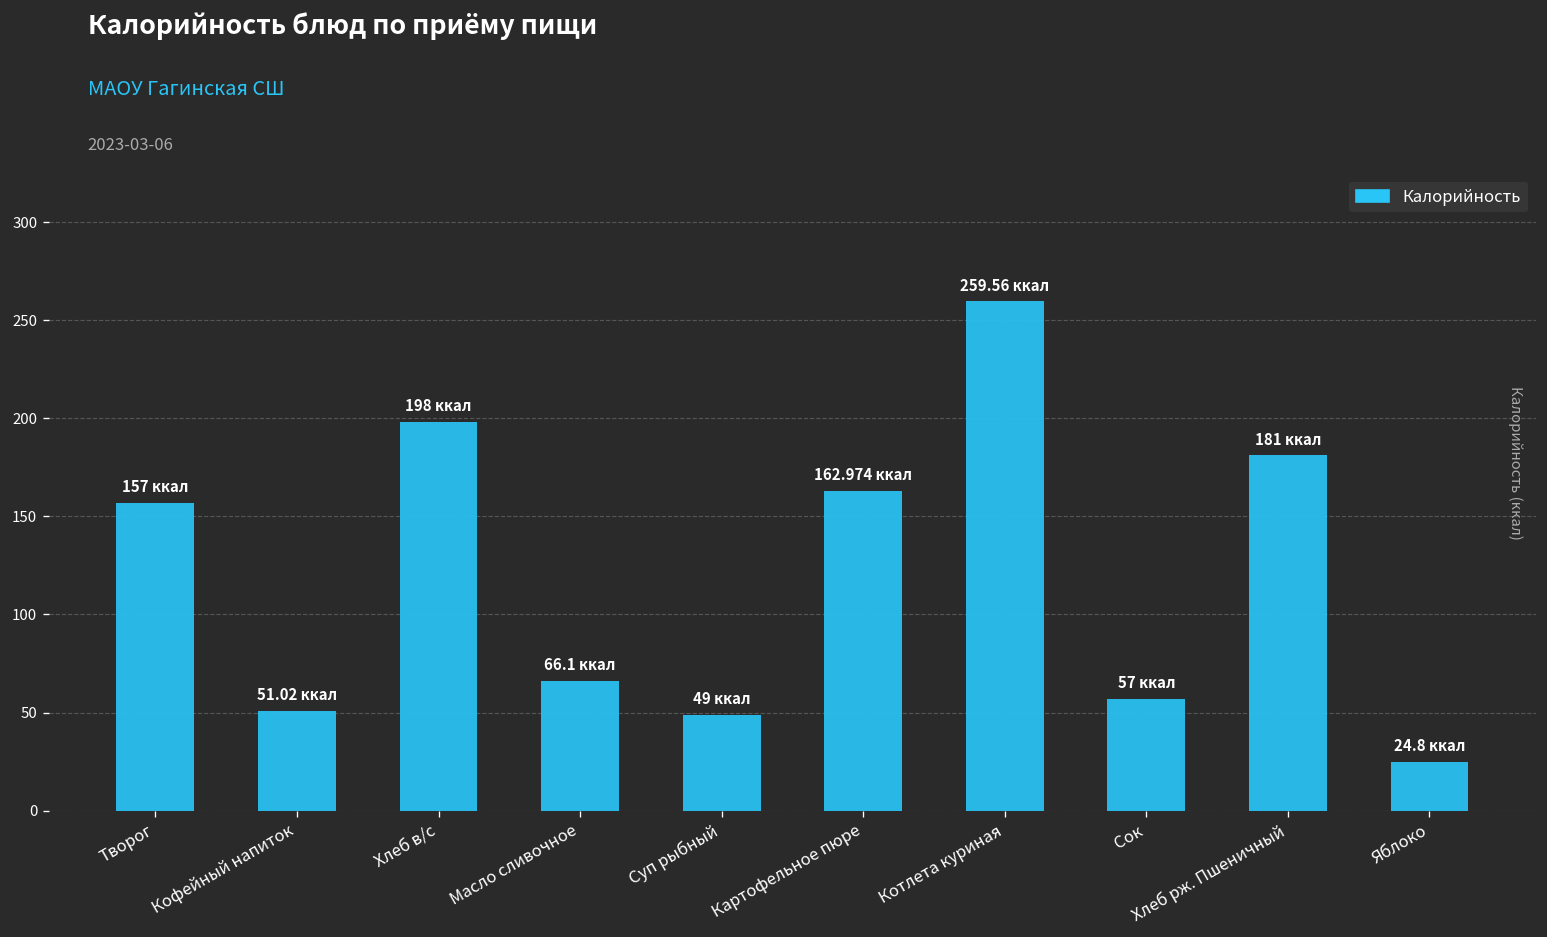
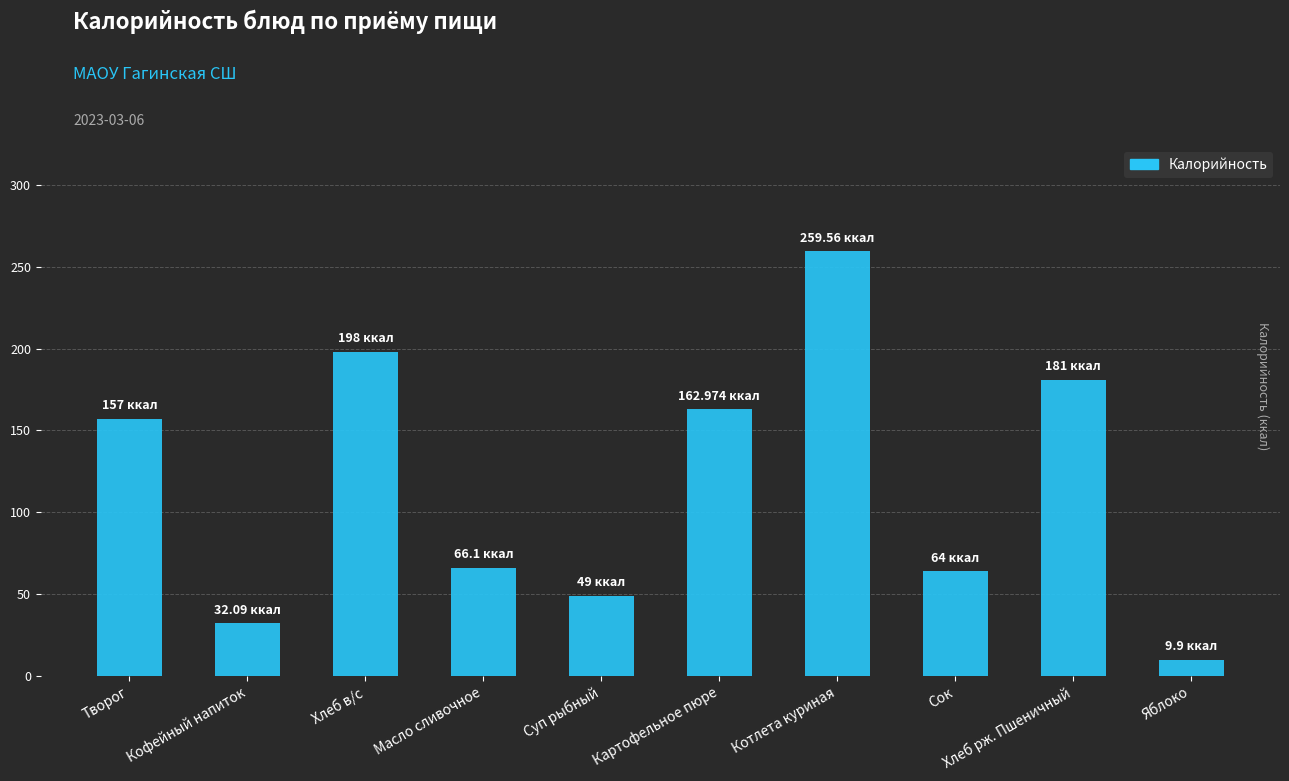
  {
    "Творог": 157,
-   "Кофейный напиток": 51.02,
+   "Кофейный напиток": 32.09,
    "Хлеб в/с": 198,
    "Масло сливочное": 66.1,
    "Суп рыбный": 49,
    "Картофельное пюре": 162.974,
    "Котлета куриная": 259.56,
-   "Сок": 57,
+   "Сок": 64,
    "Хлеб рж. Пшеничный": 181,
-   "Яблоко": 24.8
+   "Яблоко": 9.9
  }
